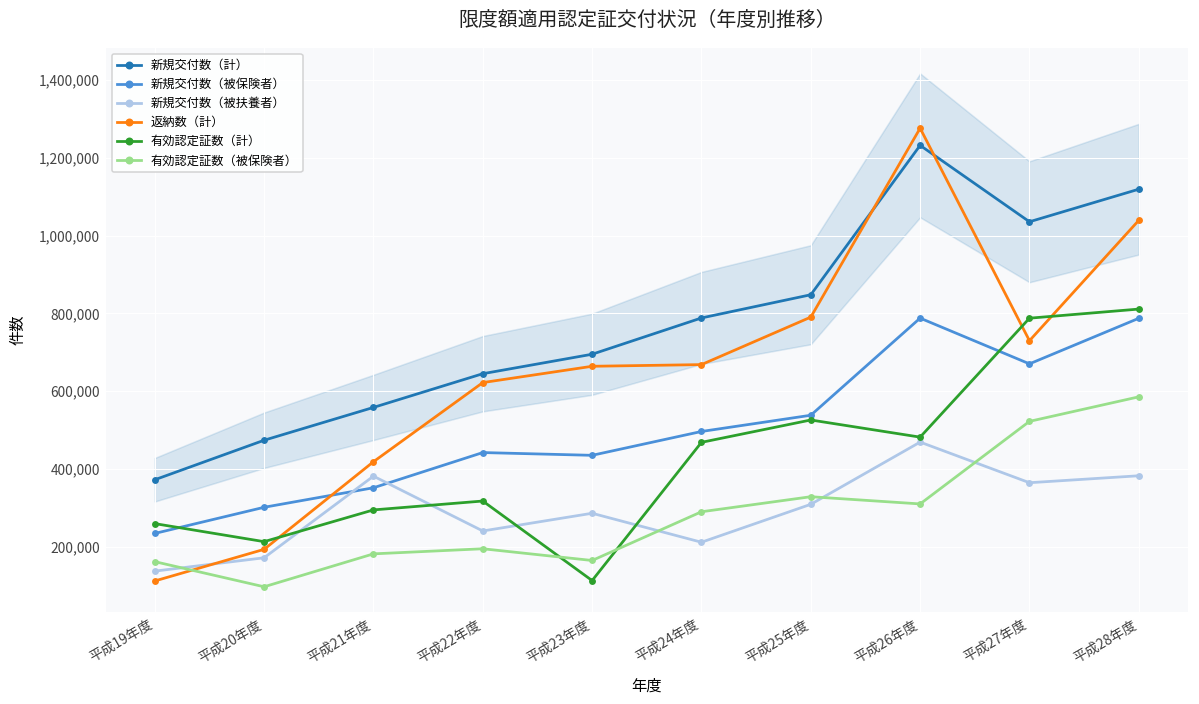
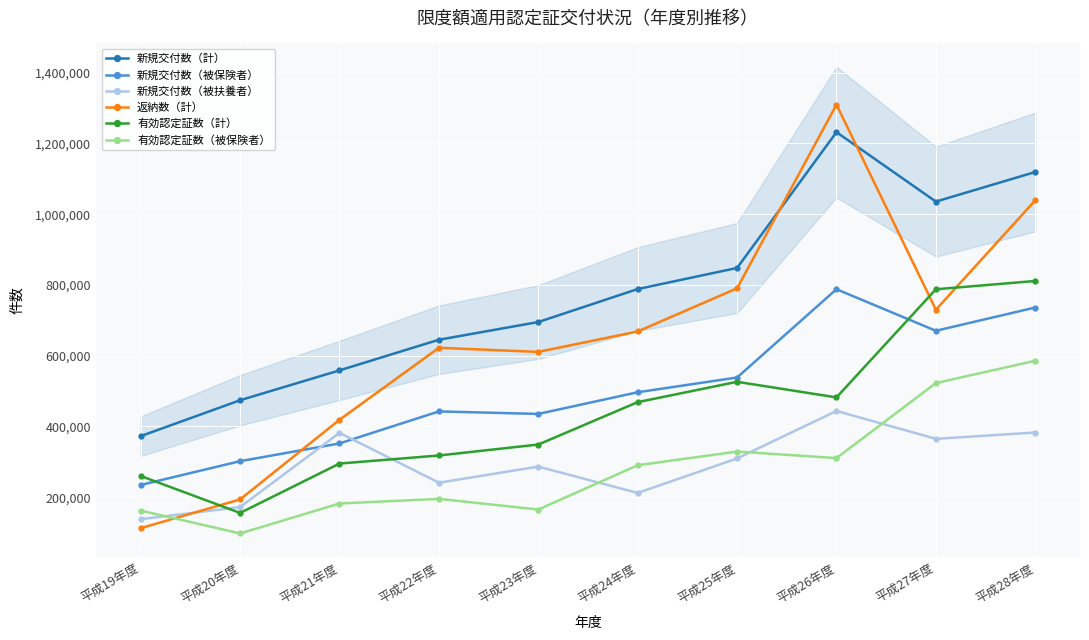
  {
    "新規交付数（被保険者）": {
      "平成19年度": "230,000",
      "平成20年度": "300,000",
      "平成21年度": "350,000",
      "平成22年度": "440,000",
      "平成23年度": "440,000",
      "平成24年度": "500,000",
      "平成25年度": "540,000",
      "平成26年度": "790,000",
      "平成27年度": "670,000",
-     "平成28年度": "790,000"
+     "平成28年度": "740,000"
    },
    "新規交付数（被扶養者）": {
      "平成19年度": "140,000",
      "平成20年度": "170,000",
      "平成21年度": "380,000",
      "平成22年度": "240,000",
      "平成23年度": "290,000",
      "平成24年度": "210,000",
      "平成25年度": "310,000",
-     "平成26年度": "470,000",
+     "平成26年度": "440,000",
      "平成27年度": "370,000",
      "平成28年度": "380,000"
    },
    "返納数（計）": {
      "平成19年度": "110,000",
      "平成20年度": "190,000",
      "平成21年度": "420,000",
      "平成22年度": "620,000",
-     "平成23年度": "660,000",
+     "平成23年度": "610,000",
      "平成24年度": "670,000",
      "平成25年度": "790,000",
-     "平成26年度": "1,280,000",
+     "平成26年度": "1,310,000",
      "平成27年度": "730,000",
      "平成28年度": "1,040,000"
    },
    "有効認定証数（計）": {
      "平成19年度": "260,000",
-     "平成20年度": "210,000",
+     "平成20年度": "160,000",
      "平成21年度": "300,000",
      "平成22年度": "320,000",
-     "平成23年度": "110,000",
+     "平成23年度": "350,000",
      "平成24年度": "470,000",
      "平成25年度": "530,000",
      "平成26年度": "480,000",
      "平成27年度": "790,000",
      "平成28年度": "810,000"
    },
    "有効認定証数（被保険者）": {
      "平成19年度": "160,000",
      "平成20年度": "100,000",
      "平成21年度": "180,000",
      "平成22年度": "200,000",
      "平成23年度": "170,000",
      "平成24年度": "290,000",
      "平成25年度": "330,000",
      "平成26年度": "310,000",
      "平成27年度": "520,000",
      "平成28年度": "590,000"
    }
  }
